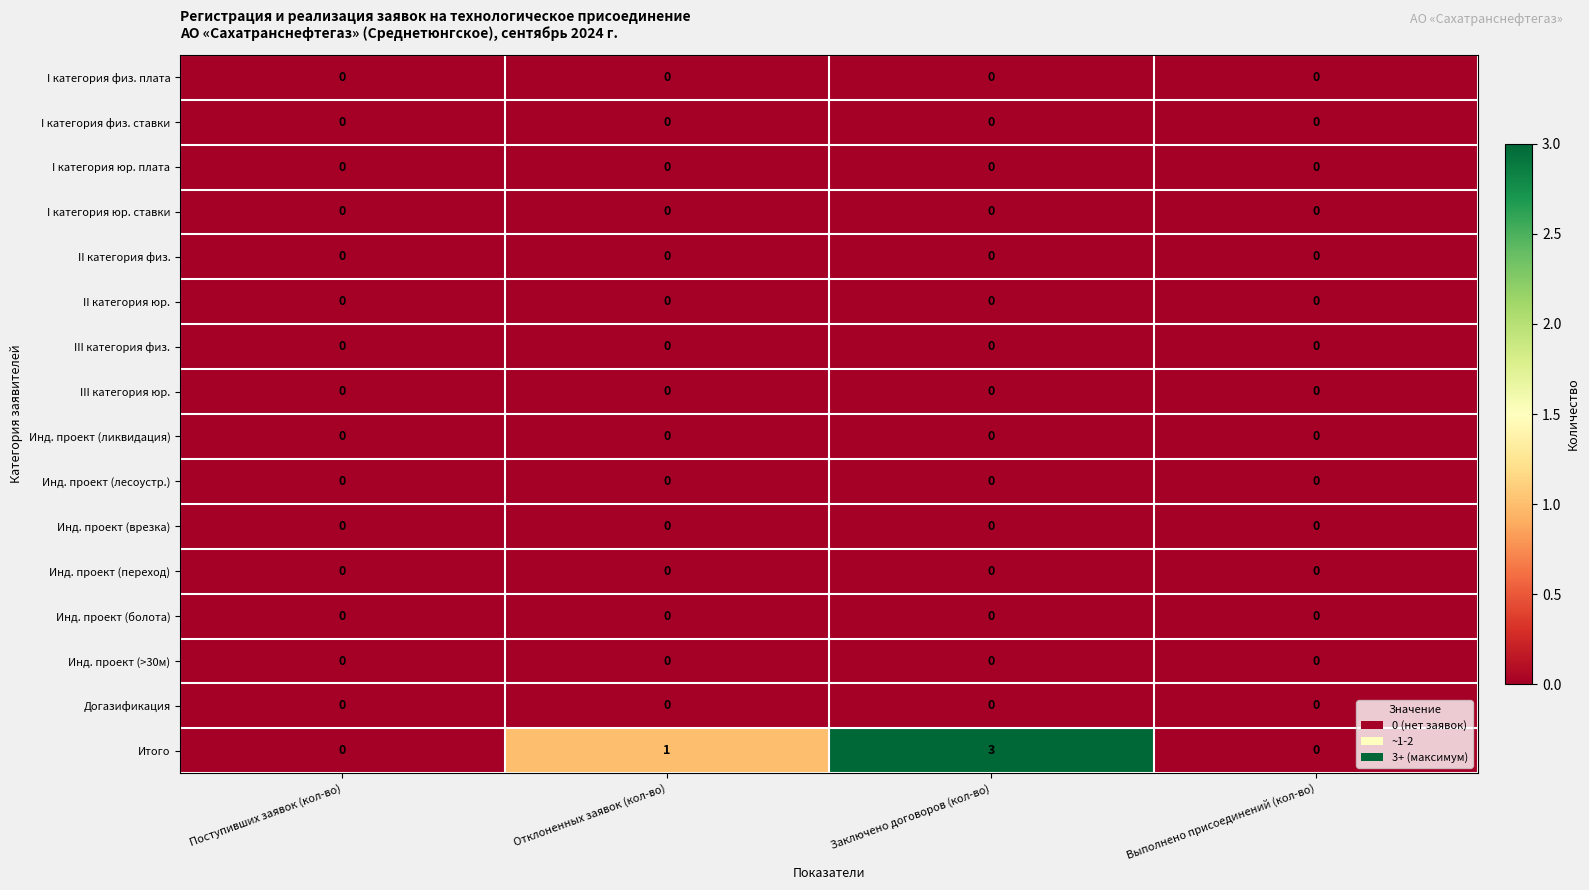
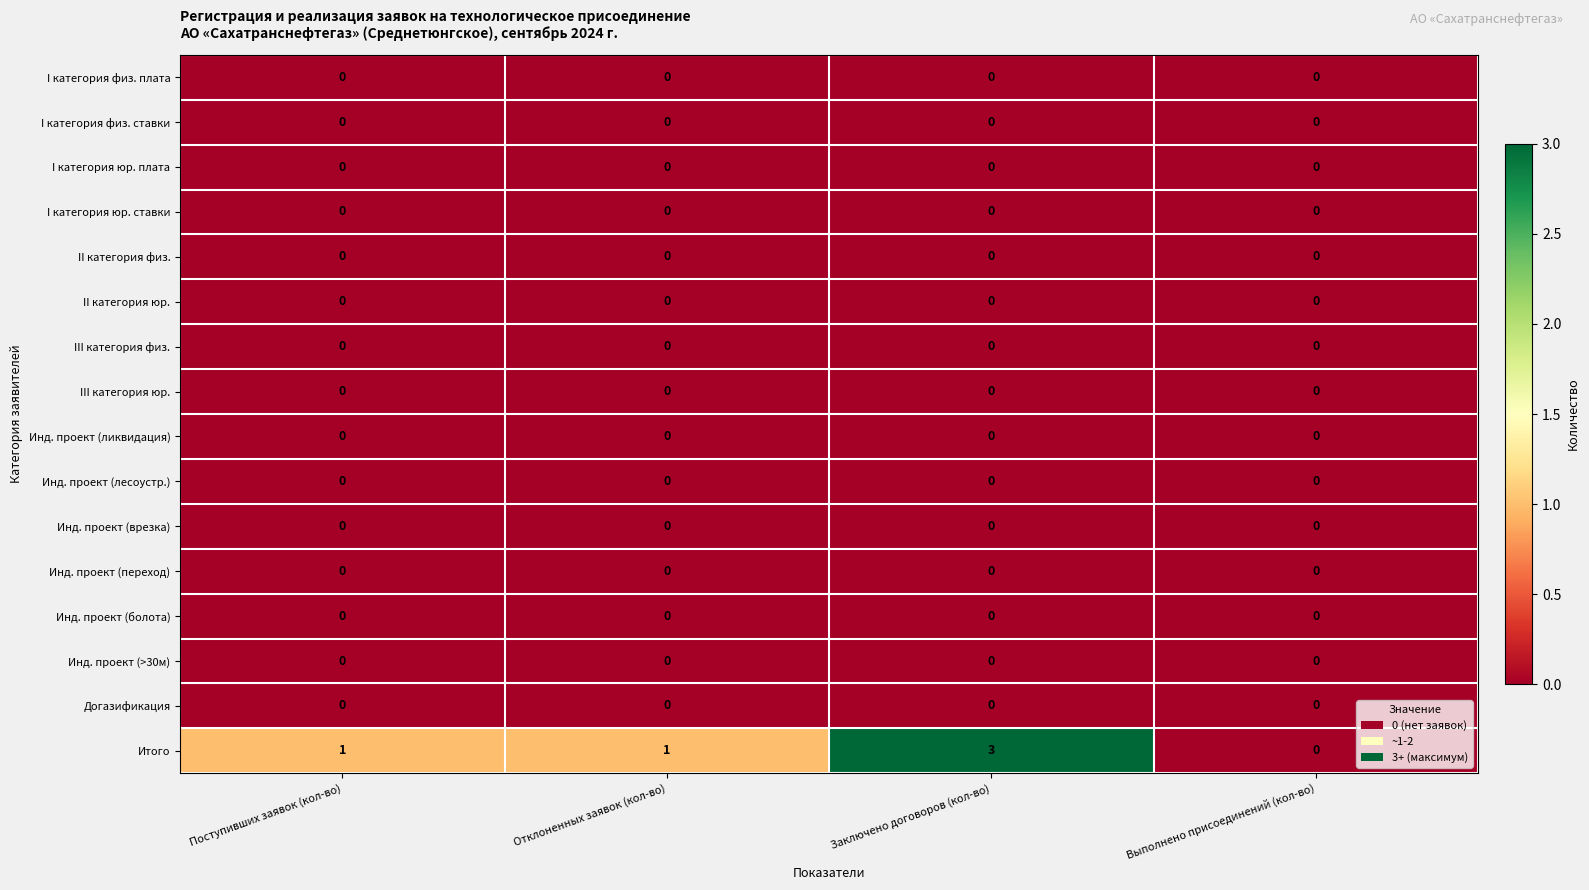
  {
    "I категория физ. плата": {
      "Поступивших заявок (кол-во)": 0,
      "Отклоненных заявок (кол-во)": 0,
      "Заключено договоров (кол-во)": 0,
      "Выполнено присоединений (кол-во)": 0
    },
    "I категория физ. ставки": {
      "Поступивших заявок (кол-во)": 0,
      "Отклоненных заявок (кол-во)": 0,
      "Заключено договоров (кол-во)": 0,
      "Выполнено присоединений (кол-во)": 0
    },
    "I категория юр. плата": {
      "Поступивших заявок (кол-во)": 0,
      "Отклоненных заявок (кол-во)": 0,
      "Заключено договоров (кол-во)": 0,
      "Выполнено присоединений (кол-во)": 0
    },
    "I категория юр. ставки": {
      "Поступивших заявок (кол-во)": 0,
      "Отклоненных заявок (кол-во)": 0,
      "Заключено договоров (кол-во)": 0,
      "Выполнено присоединений (кол-во)": 0
    },
    "II категория физ.": {
      "Поступивших заявок (кол-во)": 0,
      "Отклоненных заявок (кол-во)": 0,
      "Заключено договоров (кол-во)": 0,
      "Выполнено присоединений (кол-во)": 0
    },
    "II категория юр.": {
      "Поступивших заявок (кол-во)": 0,
      "Отклоненных заявок (кол-во)": 0,
      "Заключено договоров (кол-во)": 0,
      "Выполнено присоединений (кол-во)": 0
    },
    "III категория физ.": {
      "Поступивших заявок (кол-во)": 0,
      "Отклоненных заявок (кол-во)": 0,
      "Заключено договоров (кол-во)": 0,
      "Выполнено присоединений (кол-во)": 0
    },
    "III категория юр.": {
      "Поступивших заявок (кол-во)": 0,
      "Отклоненных заявок (кол-во)": 0,
      "Заключено договоров (кол-во)": 0,
      "Выполнено присоединений (кол-во)": 0
    },
    "Инд. проект (ликвидация)": {
      "Поступивших заявок (кол-во)": 0,
      "Отклоненных заявок (кол-во)": 0,
      "Заключено договоров (кол-во)": 0,
      "Выполнено присоединений (кол-во)": 0
    },
    "Инд. проект (лесоустр.)": {
      "Поступивших заявок (кол-во)": 0,
      "Отклоненных заявок (кол-во)": 0,
      "Заключено договоров (кол-во)": 0,
      "Выполнено присоединений (кол-во)": 0
    },
    "Инд. проект (врезка)": {
      "Поступивших заявок (кол-во)": 0,
      "Отклоненных заявок (кол-во)": 0,
      "Заключено договоров (кол-во)": 0,
      "Выполнено присоединений (кол-во)": 0
    },
    "Инд. проект (переход)": {
      "Поступивших заявок (кол-во)": 0,
      "Отклоненных заявок (кол-во)": 0,
      "Заключено договоров (кол-во)": 0,
      "Выполнено присоединений (кол-во)": 0
    },
    "Инд. проект (болота)": {
      "Поступивших заявок (кол-во)": 0,
      "Отклоненных заявок (кол-во)": 0,
      "Заключено договоров (кол-во)": 0,
      "Выполнено присоединений (кол-во)": 0
    },
    "Инд. проект (>30м)": {
      "Поступивших заявок (кол-во)": 0,
      "Отклоненных заявок (кол-во)": 0,
      "Заключено договоров (кол-во)": 0,
      "Выполнено присоединений (кол-во)": 0
    },
    "Догазификация": {
      "Поступивших заявок (кол-во)": 0,
      "Отклоненных заявок (кол-во)": 0,
      "Заключено договоров (кол-во)": 0,
      "Выполнено присоединений (кол-во)": 0
    },
    "Итого": {
-     "Поступивших заявок (кол-во)": 0,
+     "Поступивших заявок (кол-во)": 1,
      "Отклоненных заявок (кол-во)": 1,
      "Заключено договоров (кол-во)": 3,
      "Выполнено присоединений (кол-во)": 0
    }
  }
